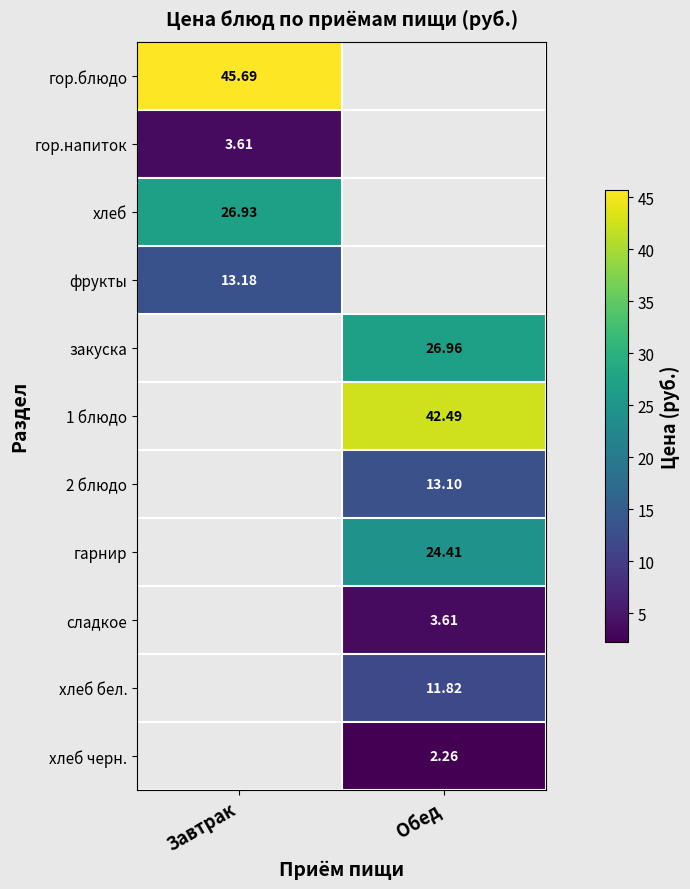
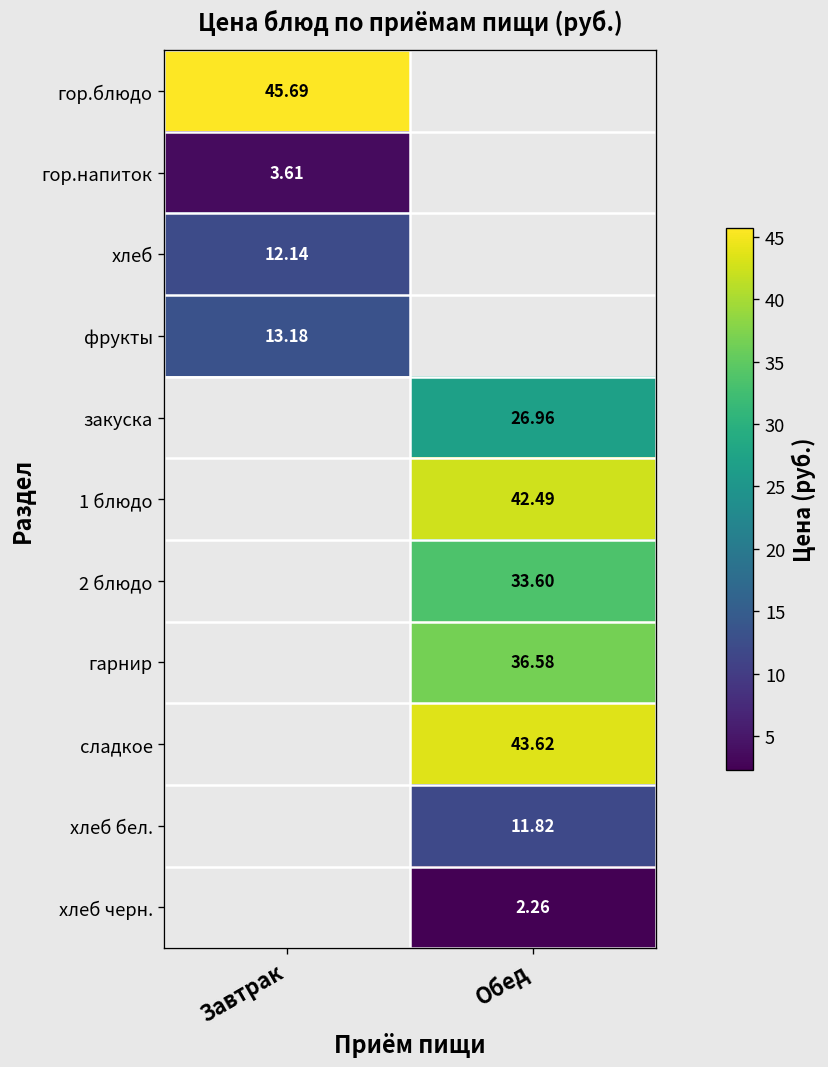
  {
    "гор.блюдо": {
      "Завтрак": 45.69
    },
    "гор.напиток": {
      "Завтрак": 3.61
    },
    "хлеб": {
-     "Завтрак": 26.93
+     "Завтрак": 12.14
    },
    "фрукты": {
      "Завтрак": 13.18
    },
    "закуска": {
      "Обед": 26.96
    },
    "1 блюдо": {
      "Обед": 42.49
    },
    "2 блюдо": {
-     "Обед": 13.10
+     "Обед": 33.60
    },
    "гарнир": {
-     "Обед": 24.41
+     "Обед": 36.58
    },
    "сладкое": {
-     "Обед": 3.61
+     "Обед": 43.62
    },
    "хлеб бел.": {
      "Обед": 11.82
    },
    "хлеб черн.": {
      "Обед": 2.26
    }
  }
